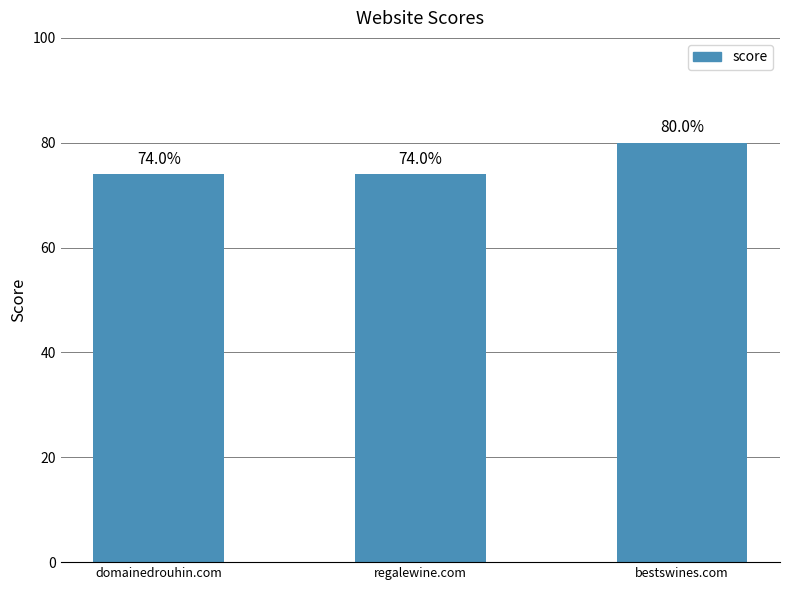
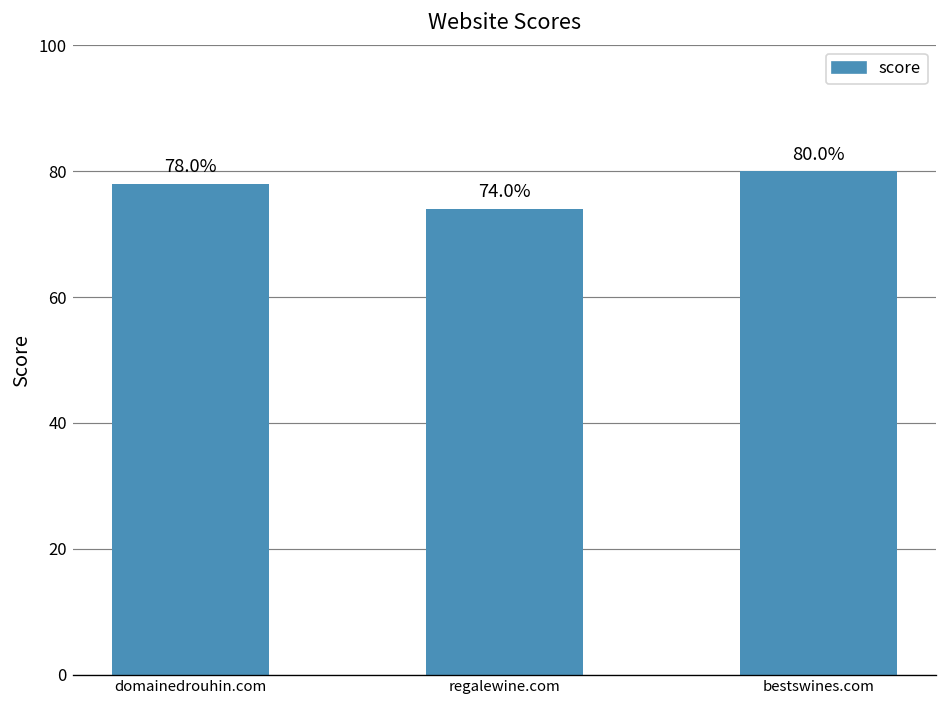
  {
-   "domainedrouhin.com": "74.0%",
+   "domainedrouhin.com": "78.0%",
    "regalewine.com": "74.0%",
    "bestswines.com": "80.0%"
  }
